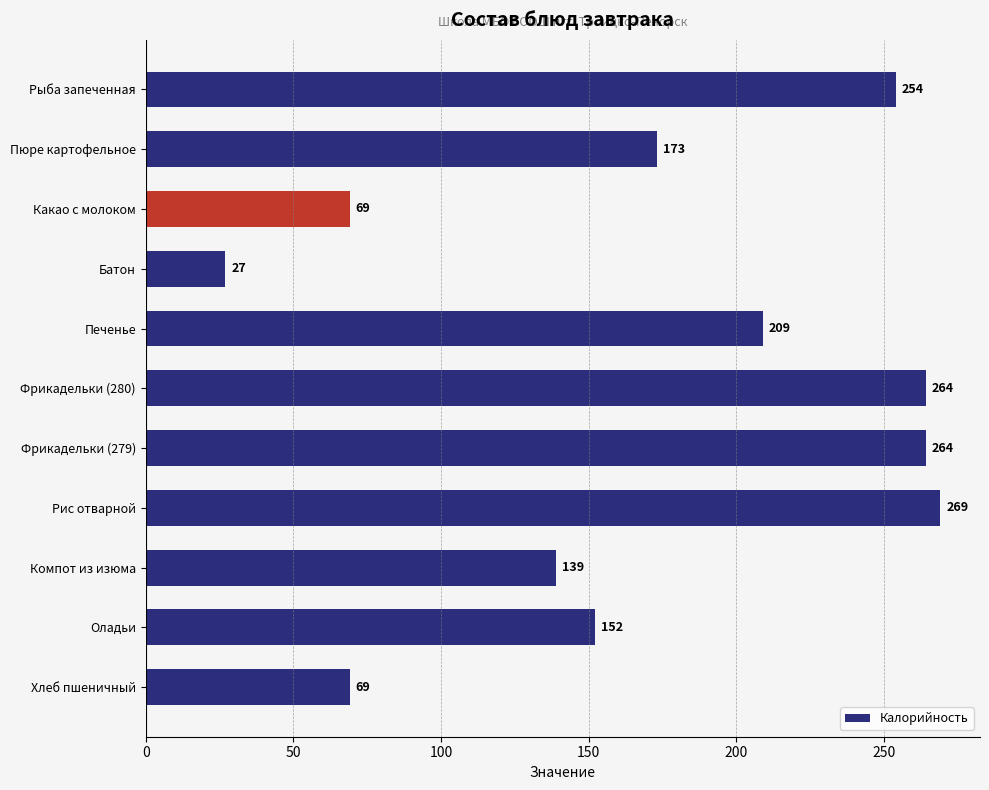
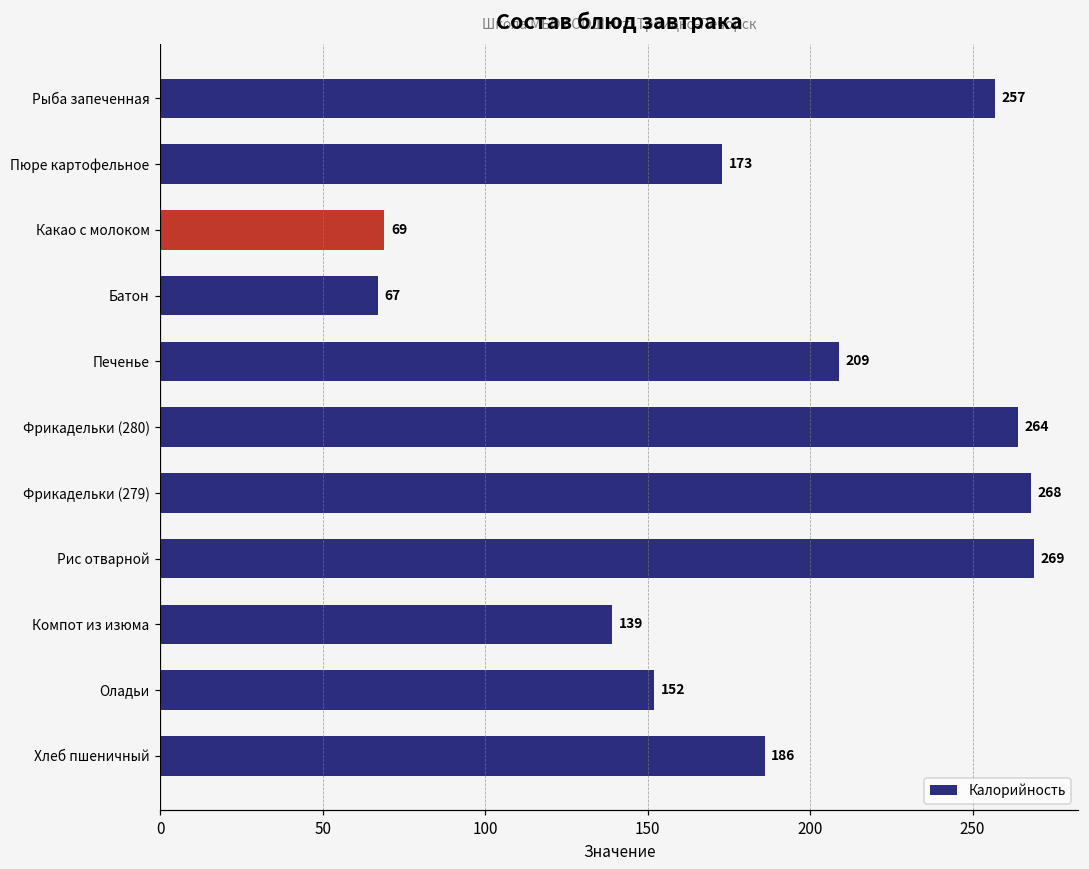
  {
-   "Рыба запеченная": 254,
+   "Рыба запеченная": 257,
    "Пюре картофельное": 173,
    "Какао с молоком": 69,
-   "Батон": 27,
+   "Батон": 67,
    "Печенье": 209,
    "Фрикадельки (280)": 264,
-   "Фрикадельки (279)": 264,
+   "Фрикадельки (279)": 268,
    "Рис отварной": 269,
    "Компот из изюма": 139,
    "Оладьи": 152,
-   "Хлеб пшеничный": 69
+   "Хлеб пшеничный": 186
  }
